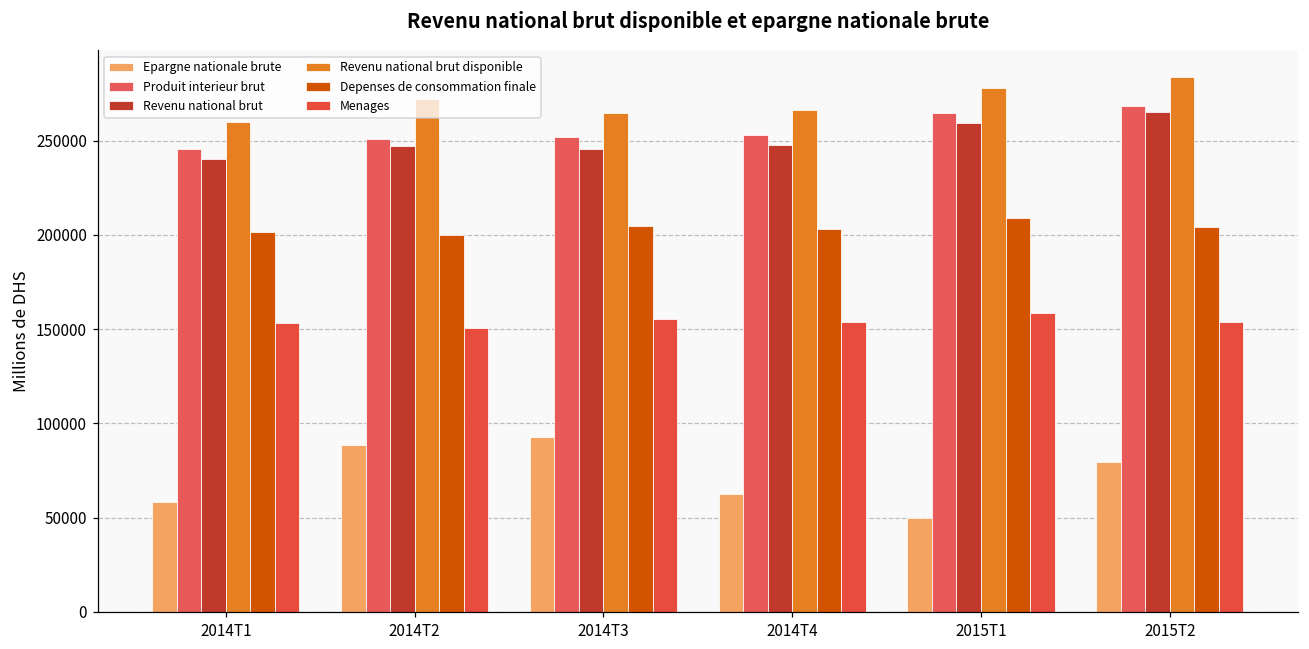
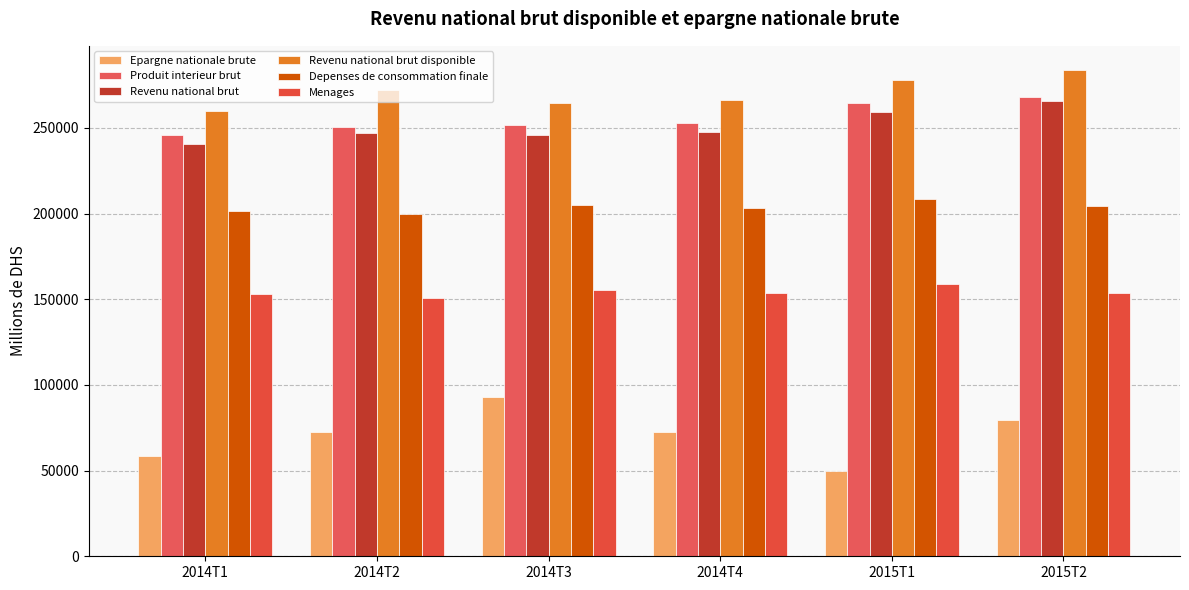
  {
    "Epargne nationale brute": {
      "2014T1": 58000,
-     "2014T2": 88000,
+     "2014T2": 72000,
      "2014T3": 93000,
-     "2014T4": 63000,
+     "2014T4": 73000,
      "2015T1": 50000,
      "2015T2": 79000
    }
  }
